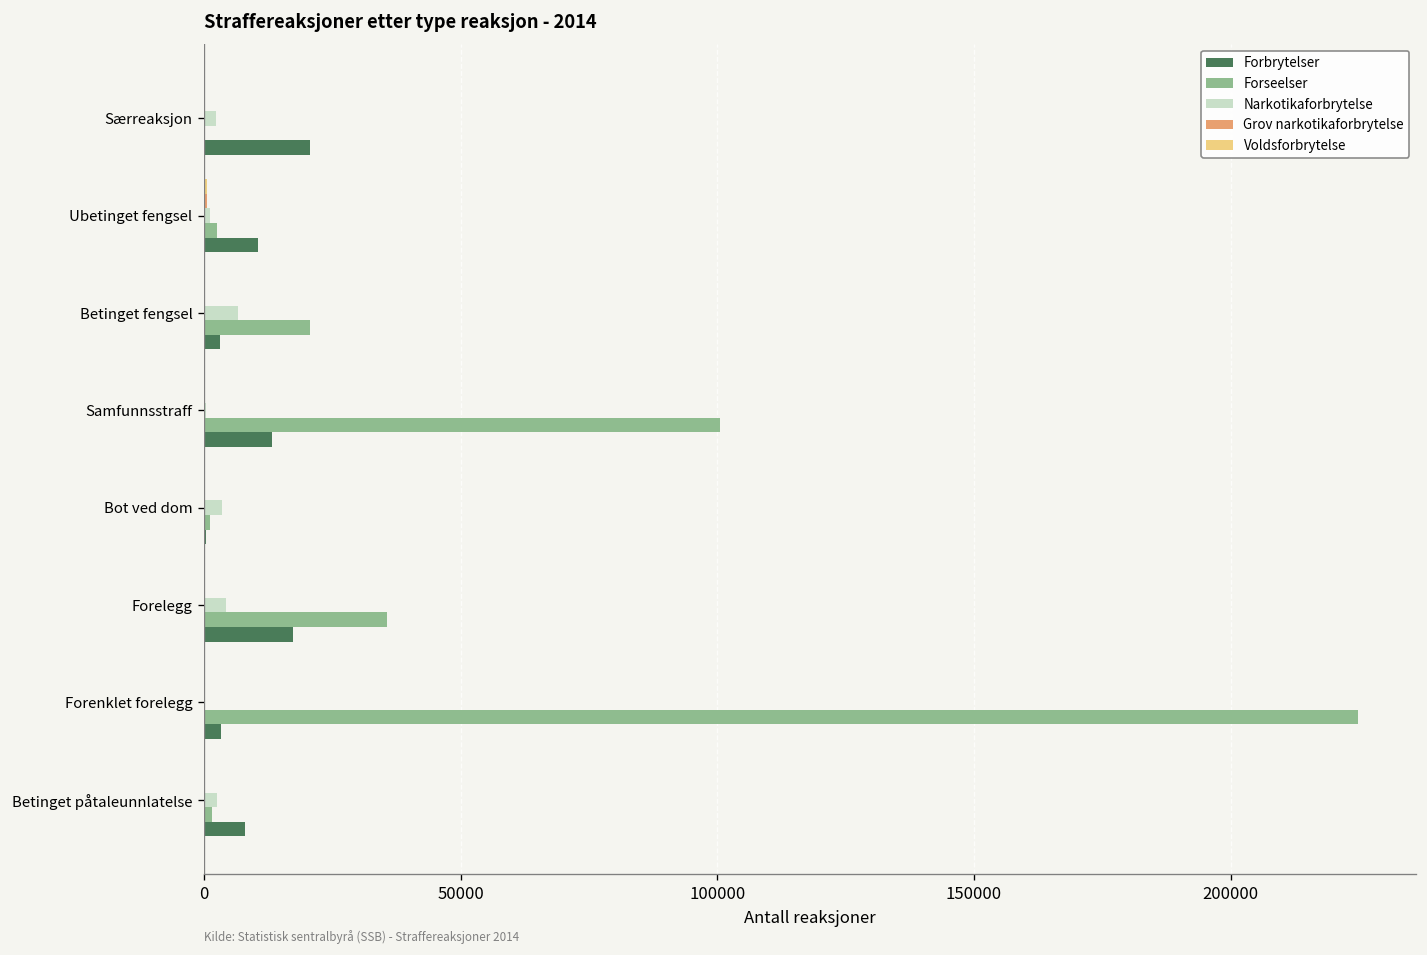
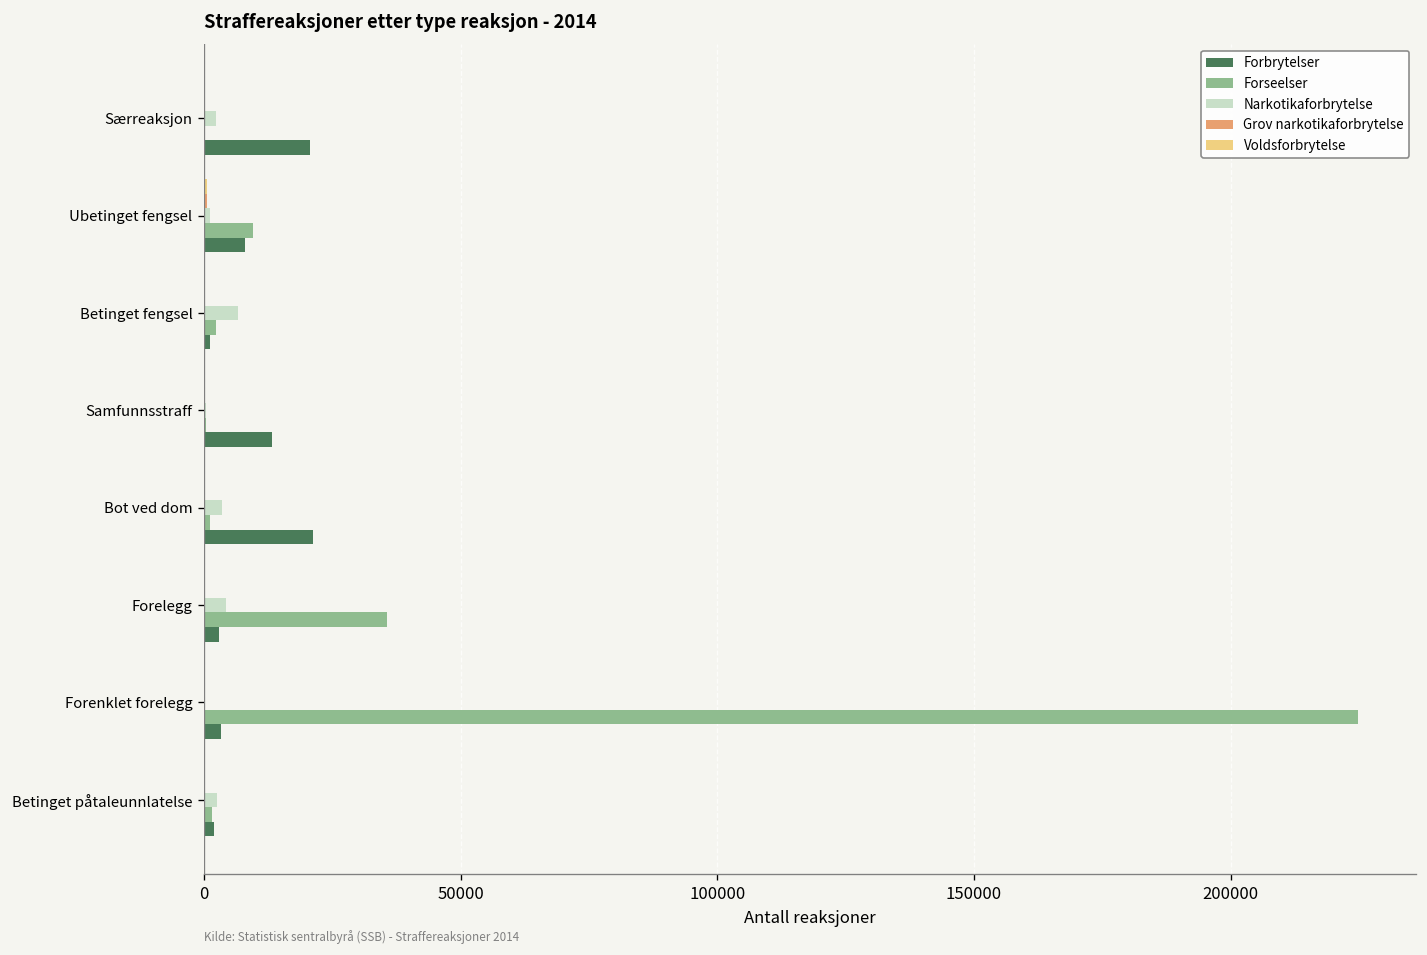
  {
    "Forbrytelser": {
      "Særreaksjon": 21000,
-     "Ubetinget fengsel": 10000,
-     "Betinget fengsel": 3000,
+     "Ubetinget fengsel": 8000,
+     "Betinget fengsel": 1000,
      "Samfunnsstraff": 13000,
-     "Bot ved dom": 0,
-     "Forelegg": 17000,
+     "Bot ved dom": 21000,
+     "Forelegg": 3000,
      "Forenklet forelegg": 3000,
-     "Betinget påtaleunnlatelse": 8000
+     "Betinget påtaleunnlatelse": 2000
    },
    "Forseelser": {
-     "Ubetinget fengsel": 2000,
-     "Betinget fengsel": 21000,
-     "Samfunnsstraff": 101000,
+     "Ubetinget fengsel": 9000,
+     "Betinget fengsel": 2000,
+     "Samfunnsstraff": 0,
      "Bot ved dom": 1000,
      "Forelegg": 36000,
      "Forenklet forelegg": 225000,
      "Betinget påtaleunnlatelse": 1000
    },
    "Narkotikaforbrytelse": {
      "Særreaksjon": 2000,
      "Ubetinget fengsel": 1000,
      "Betinget fengsel": 7000,
      "Bot ved dom": 3000,
      "Forelegg": 4000,
      "Forenklet forelegg": 0,
      "Betinget påtaleunnlatelse": 2000
    }
  }
